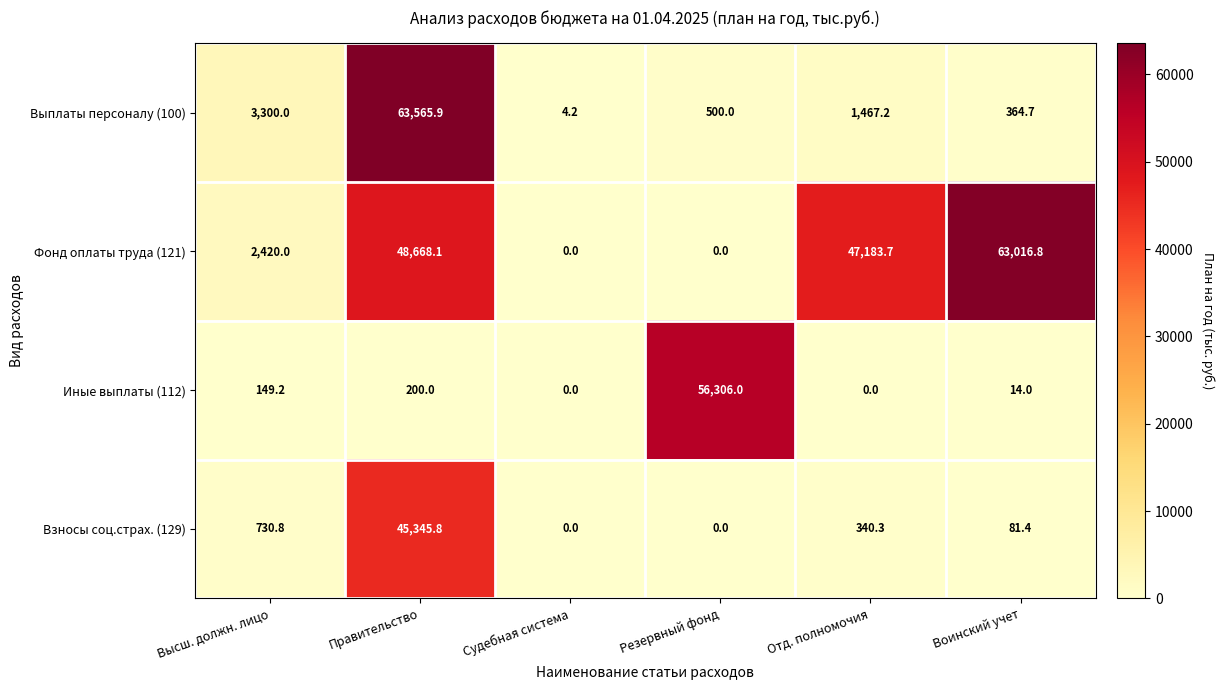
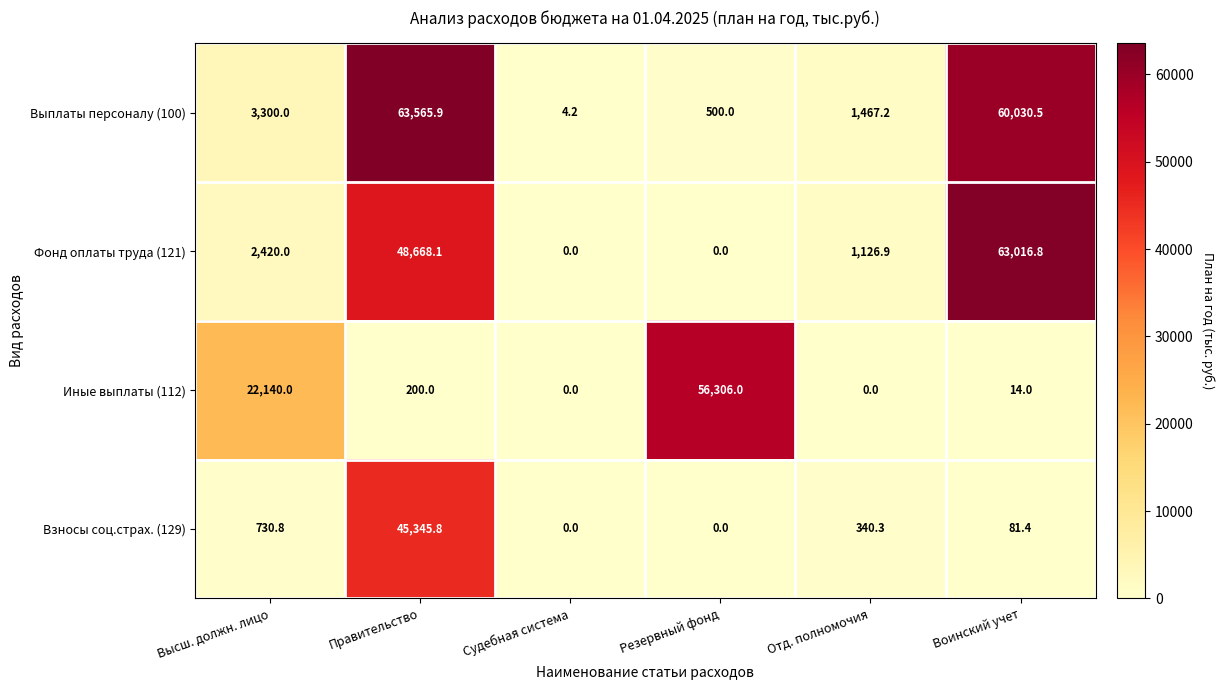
  {
    "Выплаты персоналу (100)": {
      "Высш. должн. лицо": "3,300.0",
      "Правительство": "63,565.9",
      "Судебная система": "4.2",
      "Резервный фонд": "500.0",
      "Отд. полномочия": "1,467.2",
-     "Воинский учет": "364.7"
+     "Воинский учет": "60,030.5"
    },
    "Фонд оплаты труда (121)": {
      "Высш. должн. лицо": "2,420.0",
      "Правительство": "48,668.1",
      "Судебная система": "0.0",
      "Резервный фонд": "0.0",
-     "Отд. полномочия": "47,183.7",
+     "Отд. полномочия": "1,126.9",
      "Воинский учет": "63,016.8"
    },
    "Иные выплаты (112)": {
-     "Высш. должн. лицо": "149.2",
+     "Высш. должн. лицо": "22,140.0",
      "Правительство": "200.0",
      "Судебная система": "0.0",
      "Резервный фонд": "56,306.0",
      "Отд. полномочия": "0.0",
      "Воинский учет": "14.0"
    },
    "Взносы соц.страх. (129)": {
      "Высш. должн. лицо": "730.8",
      "Правительство": "45,345.8",
      "Судебная система": "0.0",
      "Резервный фонд": "0.0",
      "Отд. полномочия": "340.3",
      "Воинский учет": "81.4"
    }
  }
